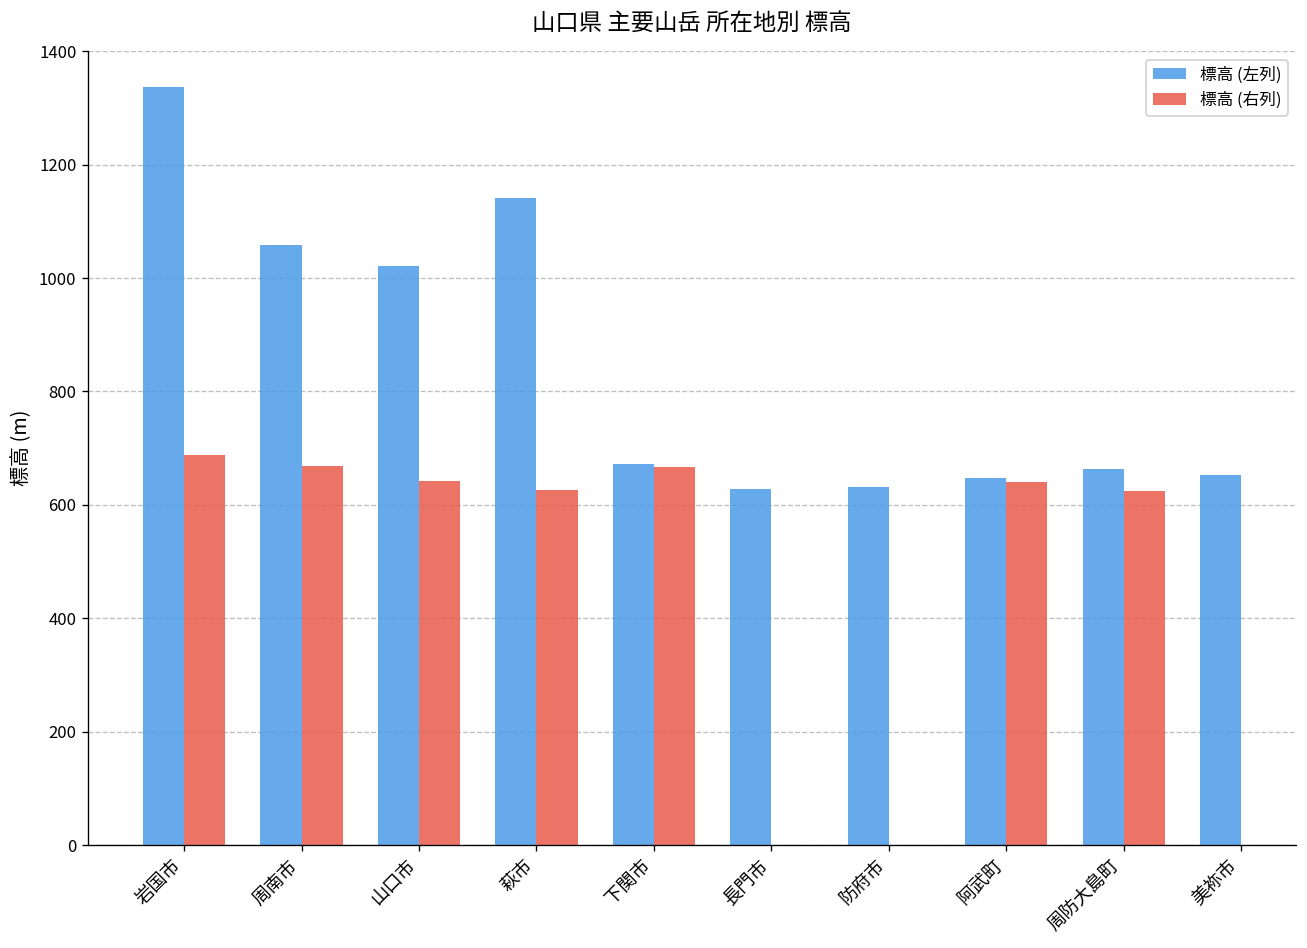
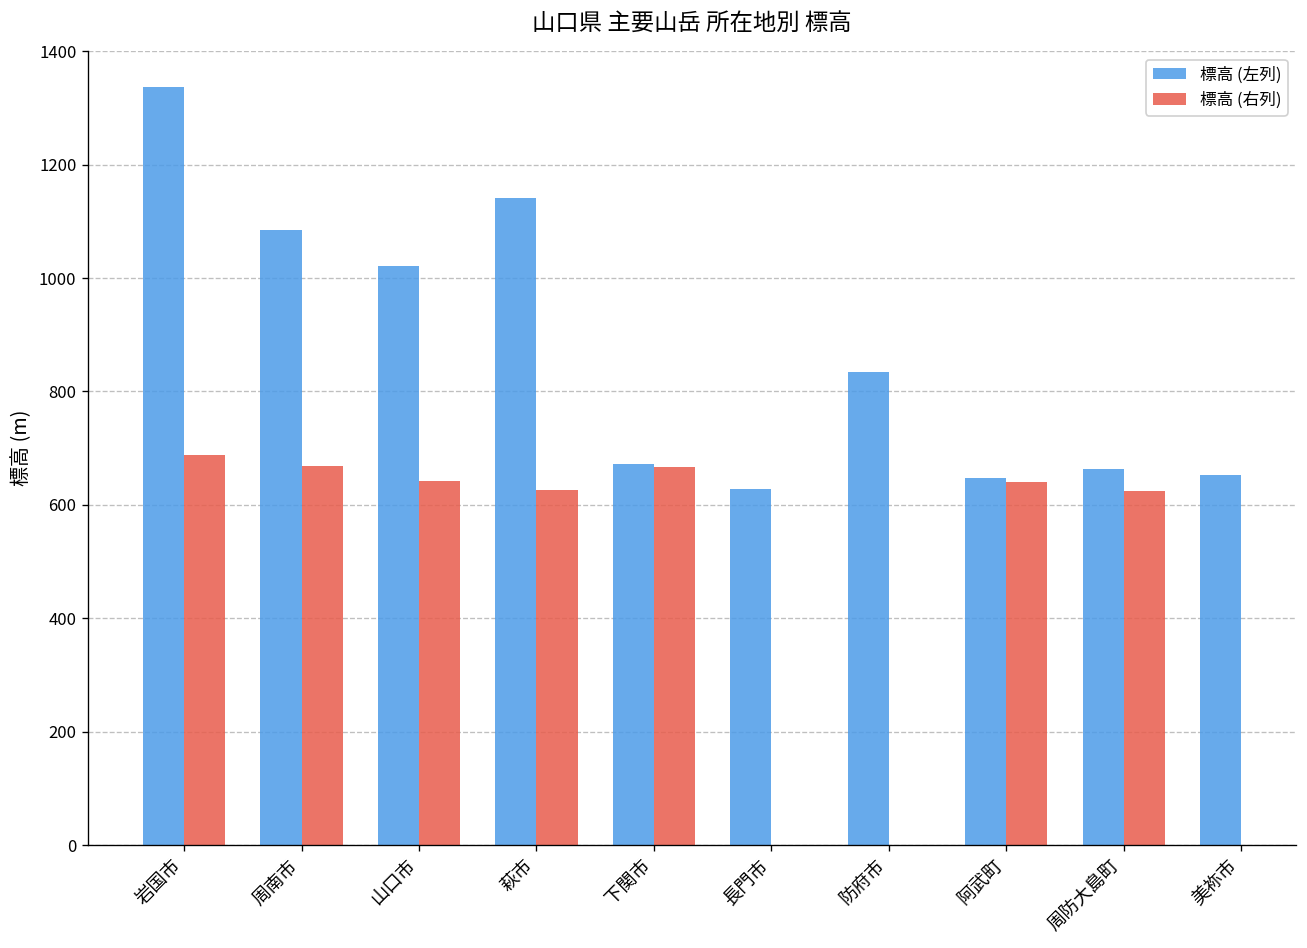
  {
    "標高 (左列)": {
      "岩国市": 1340,
-     "周南市": 1060,
+     "周南市": 1090,
      "山口市": 1020,
      "萩市": 1140,
      "下関市": 670,
      "長門市": 630,
-     "防府市": 630,
+     "防府市": 840,
      "阿武町": 650,
      "周防大島町": 660,
      "美祢市": 650
    }
  }
